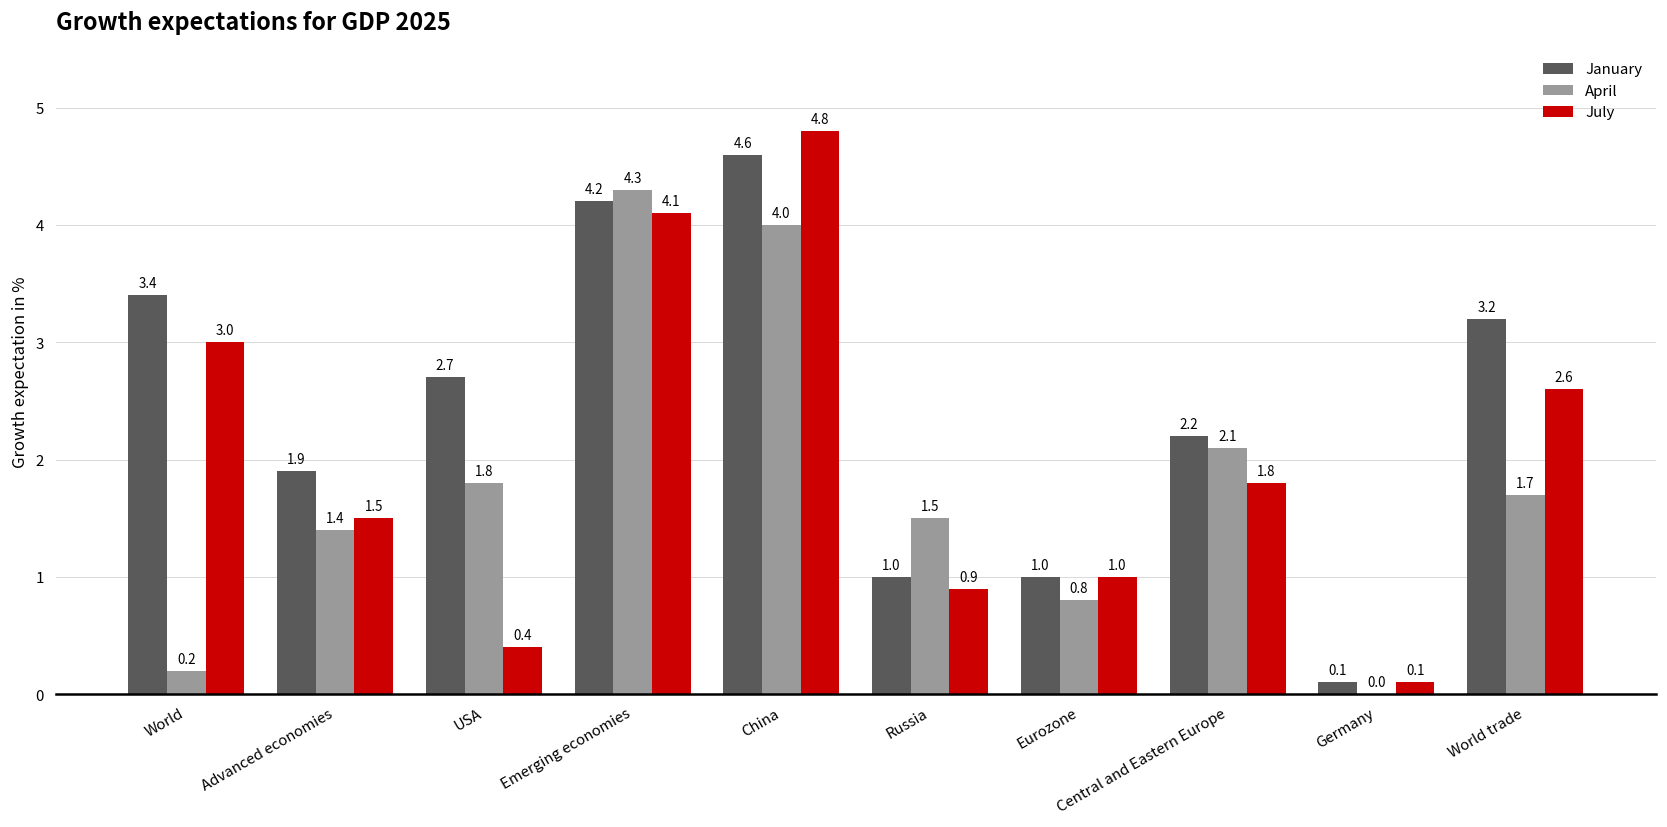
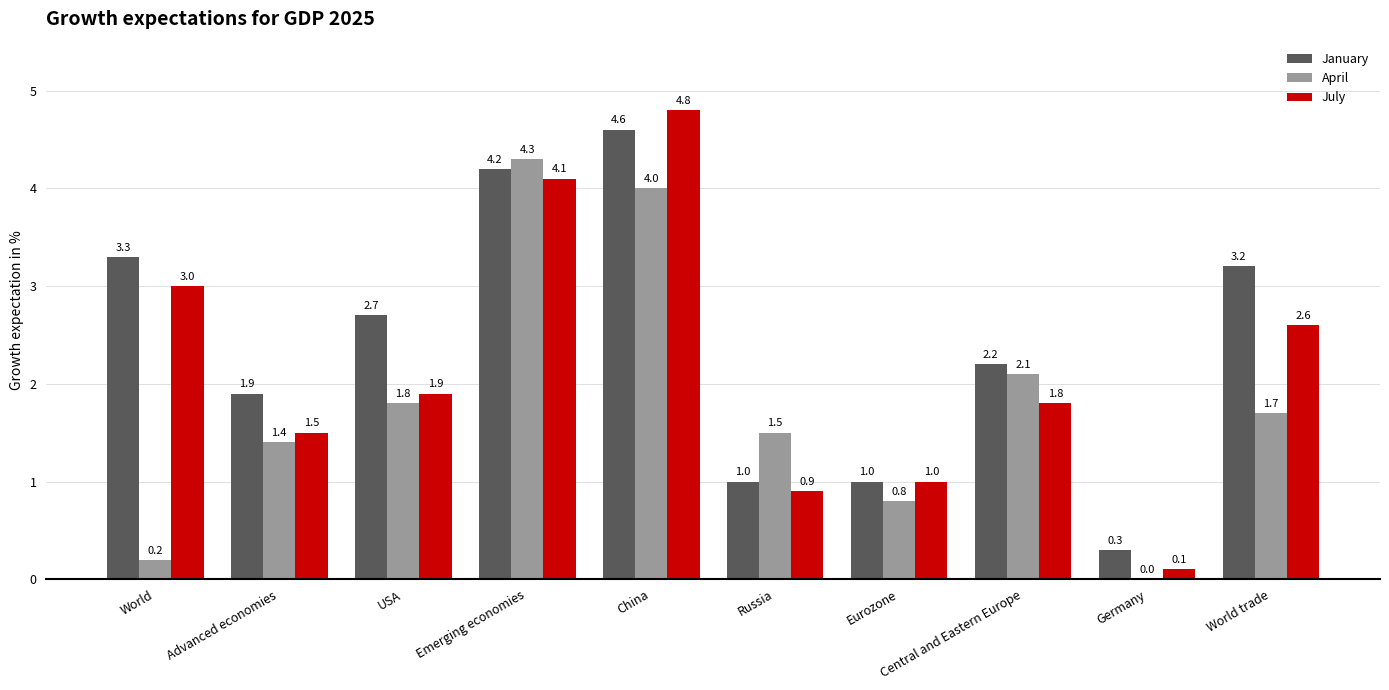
  {
    "January": {
-     "World": 3.4,
+     "World": 3.3,
      "Advanced economies": 1.9,
      "USA": 2.7,
      "Emerging economies": 4.2,
      "China": 4.6,
      "Russia": 1.0,
      "Eurozone": 1.0,
      "Central and Eastern Europe": 2.2,
-     "Germany": 0.1,
+     "Germany": 0.3,
      "World trade": 3.2
    },
    "April": {
      "World": 0.2,
      "Advanced economies": 1.4,
      "USA": 1.8,
      "Emerging economies": 4.3,
      "China": 4.0,
      "Russia": 1.5,
      "Eurozone": 0.8,
      "Central and Eastern Europe": 2.1,
      "Germany": 0.0,
      "World trade": 1.7
    },
    "July": {
      "World": 3.0,
      "Advanced economies": 1.5,
-     "USA": 0.4,
+     "USA": 1.9,
      "Emerging economies": 4.1,
      "China": 4.8,
      "Russia": 0.9,
      "Eurozone": 1.0,
      "Central and Eastern Europe": 1.8,
      "Germany": 0.1,
      "World trade": 2.6
    }
  }
